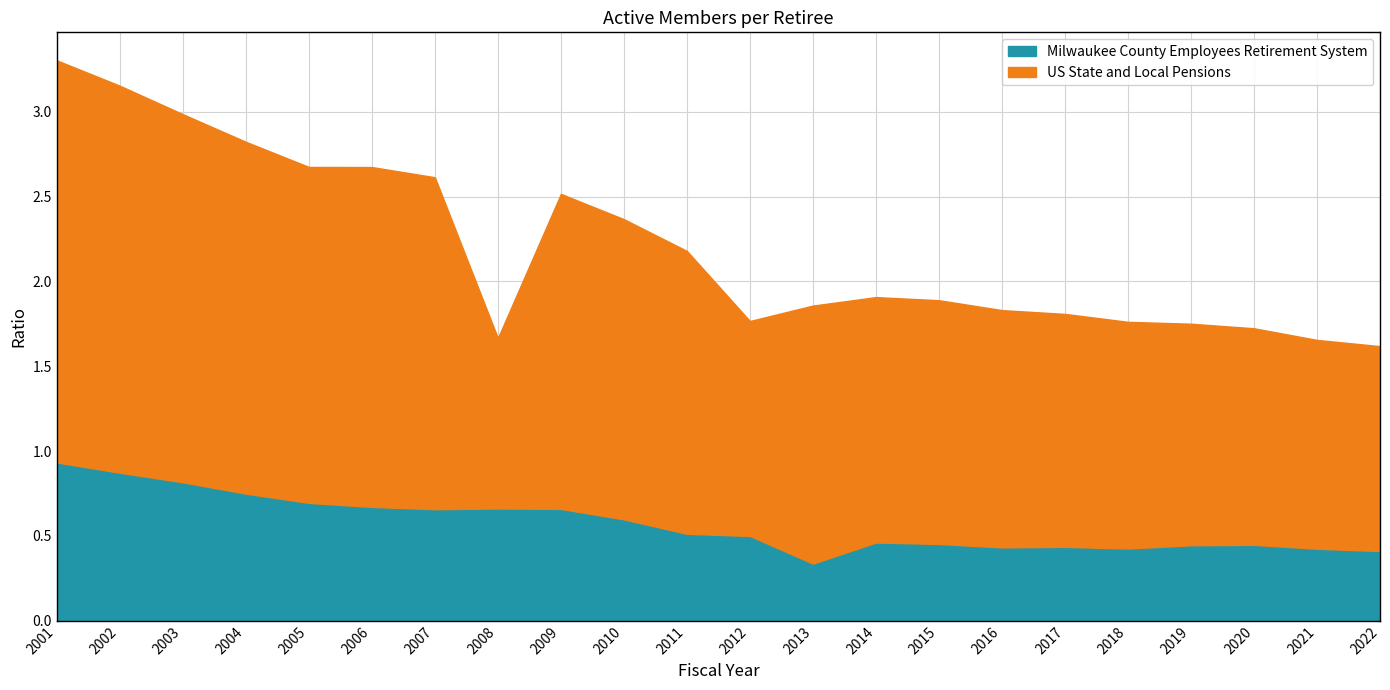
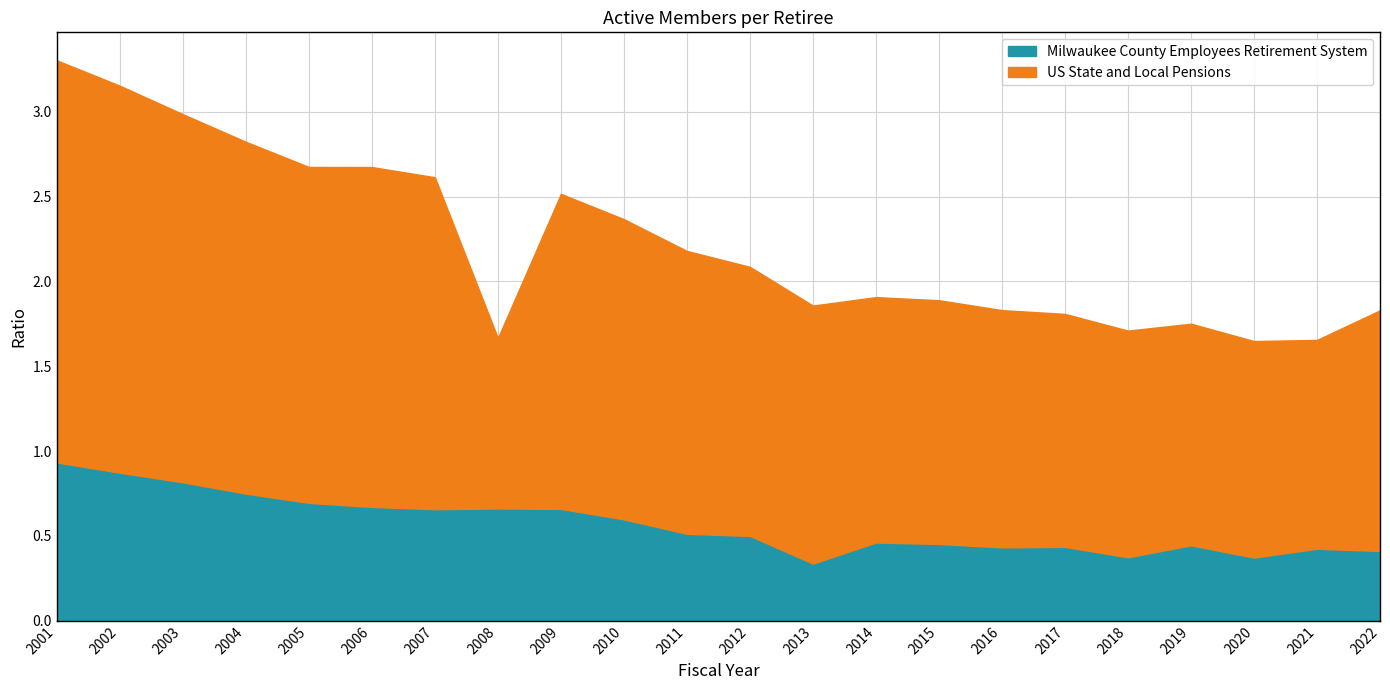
  {
    "Milwaukee County Employees Retirement System": {
-     "2018": 0.43,
-     "2020": 0.45
+     "2018": 0.37,
+     "2020": 0.37
    },
    "US State and Local Pensions": {
      "2001": 2.37,
      "2002": 2.28,
      "2003": 2.17,
      "2004": 2.07,
      "2005": 1.98,
      "2006": 2.00,
      "2007": 1.96,
      "2008": 1.00,
      "2009": 1.86,
      "2010": 1.77,
      "2011": 1.67,
-     "2012": 1.27,
+     "2012": 1.59,
      "2013": 1.52,
      "2014": 1.45,
      "2015": 1.44,
      "2016": 1.40,
      "2017": 1.37,
      "2018": 1.34,
      "2019": 1.31,
      "2020": 1.28,
      "2021": 1.23,
-     "2022": 1.21
+     "2022": 1.42
    }
  }
